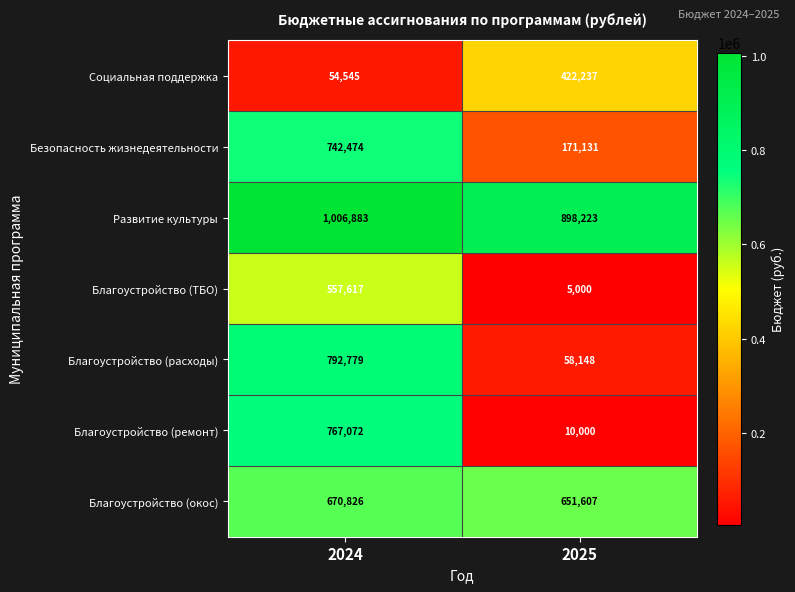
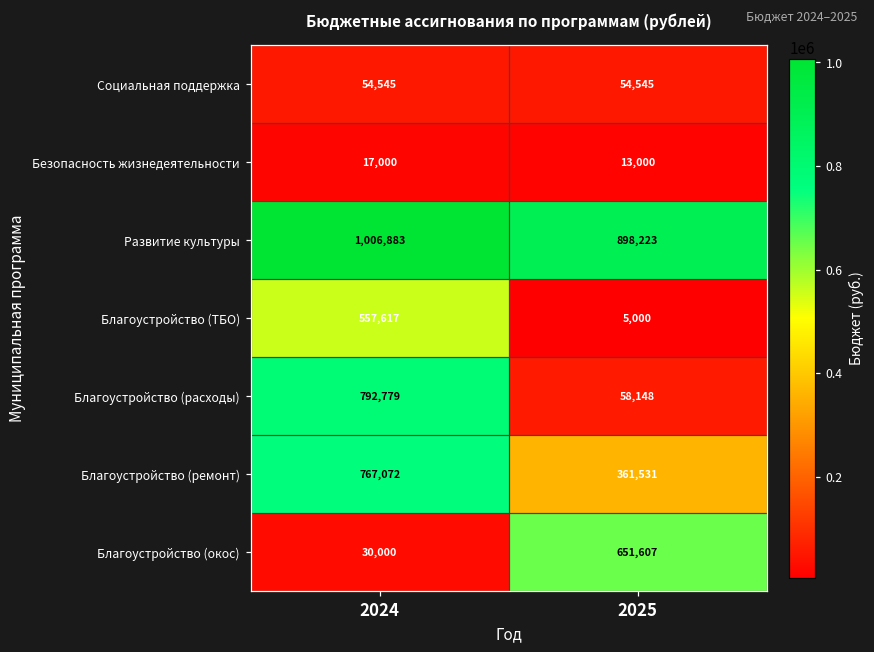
  {
    "Социальная поддержка": {
      "2024": "54,545",
-     "2025": "422,237"
+     "2025": "54,545"
    },
    "Безопасность жизнедеятельности": {
-     "2024": "742,474",
-     "2025": "171,131"
+     "2024": "17,000",
+     "2025": "13,000"
    },
    "Развитие культуры": {
      "2024": "1,006,883",
      "2025": "898,223"
    },
    "Благоустройство (ТБО)": {
      "2024": "557,617",
      "2025": "5,000"
    },
    "Благоустройство (расходы)": {
      "2024": "792,779",
      "2025": "58,148"
    },
    "Благоустройство (ремонт)": {
      "2024": "767,072",
-     "2025": "10,000"
+     "2025": "361,531"
    },
    "Благоустройство (окос)": {
-     "2024": "670,826",
+     "2024": "30,000",
      "2025": "651,607"
    }
  }
